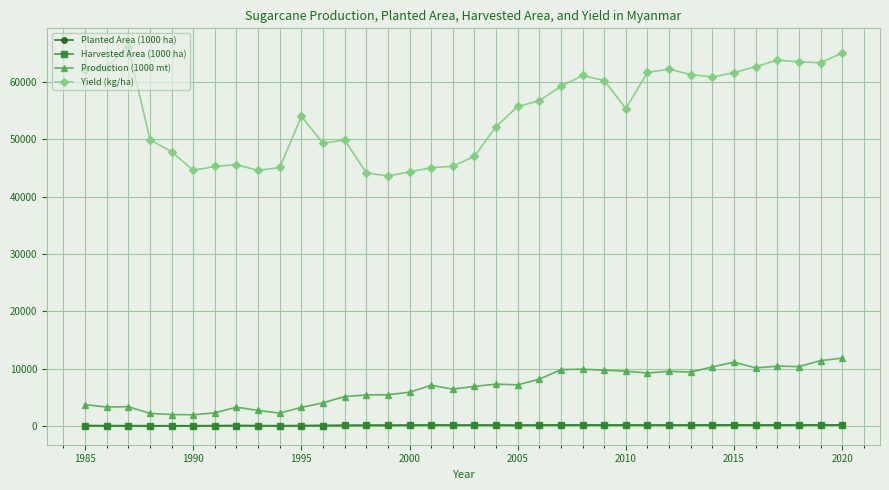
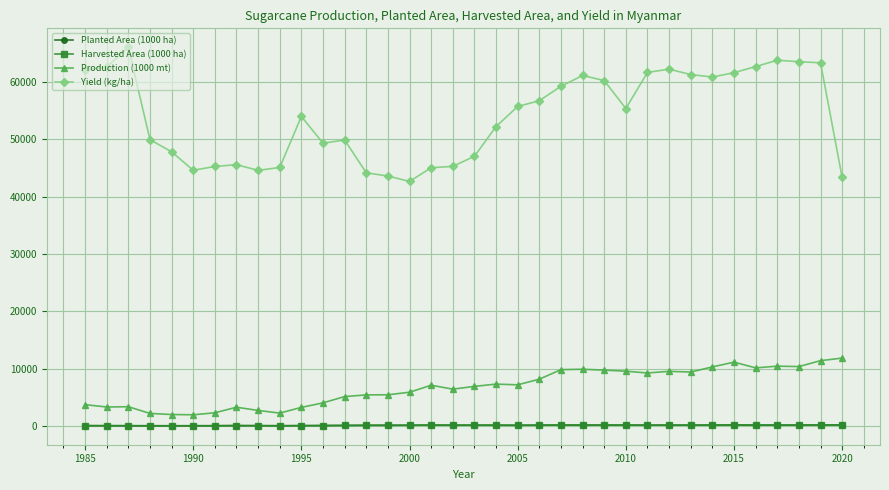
  {
    "Yield (kg/ha)": {
      "1990": 45000,
      "1995": 54000,
-     "2000": 44000,
+     "2000": 43000,
      "2005": 56000,
      "2010": 55000,
      "2015": 62000,
-     "2020": 65000
+     "2020": 43000
    }
  }
